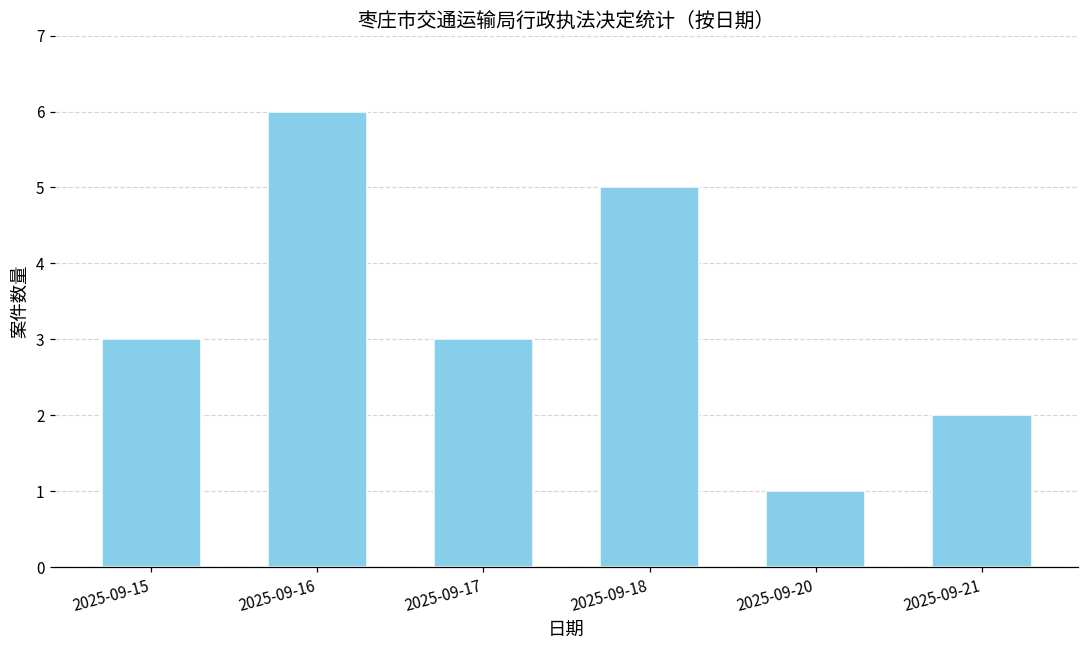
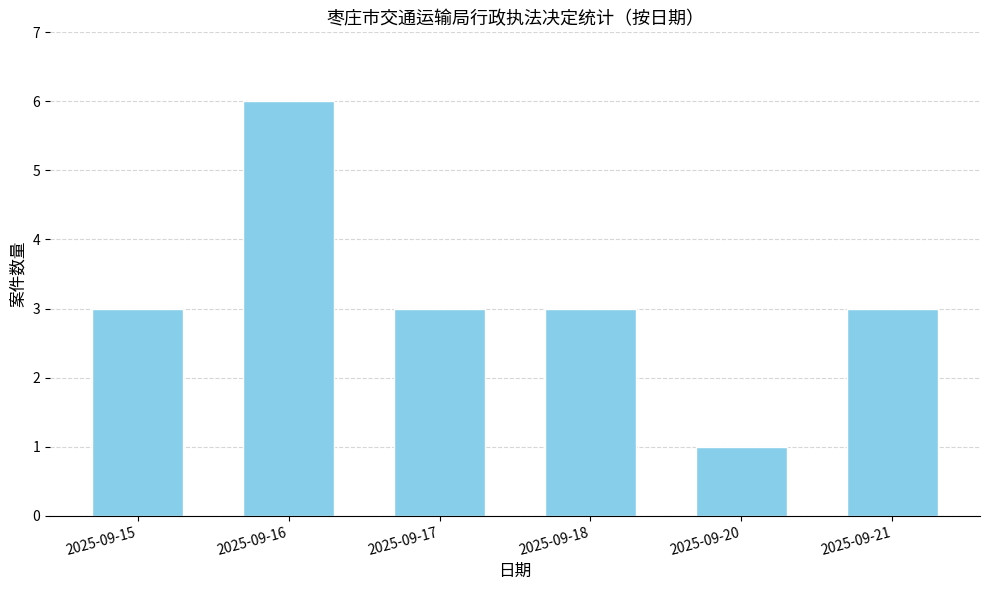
  {
    "2025-09-15": 3,
    "2025-09-16": 6,
    "2025-09-17": 3,
-   "2025-09-18": 5,
+   "2025-09-18": 3,
    "2025-09-20": 1,
-   "2025-09-21": 2
+   "2025-09-21": 3
  }
